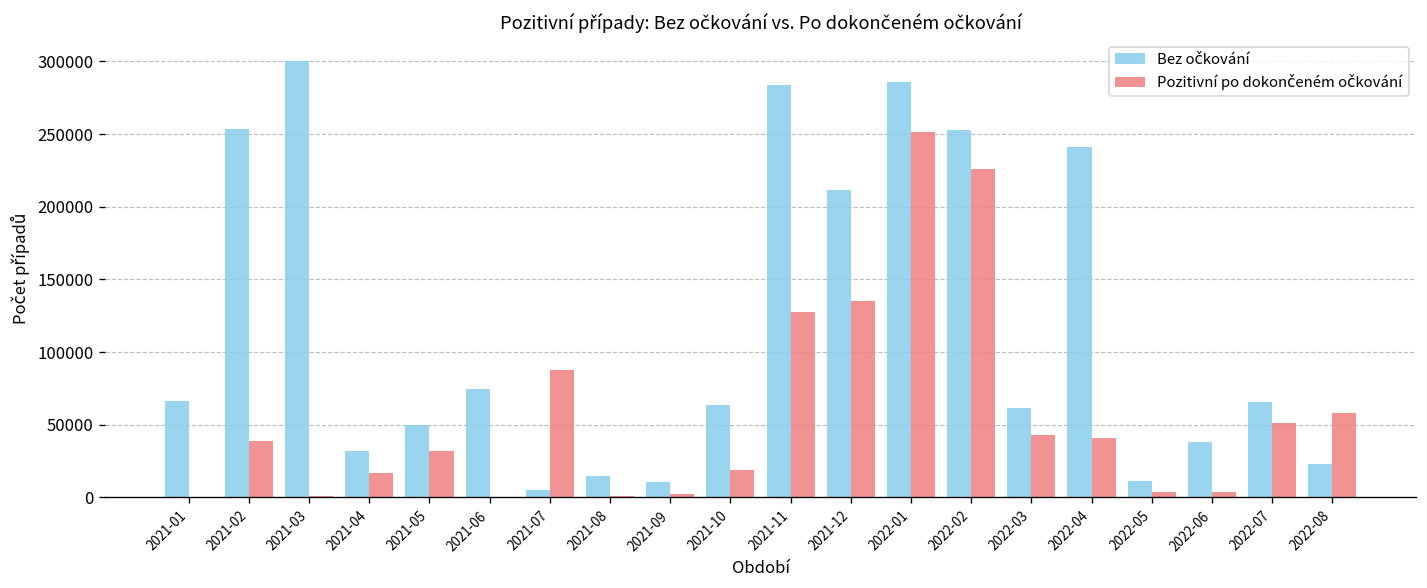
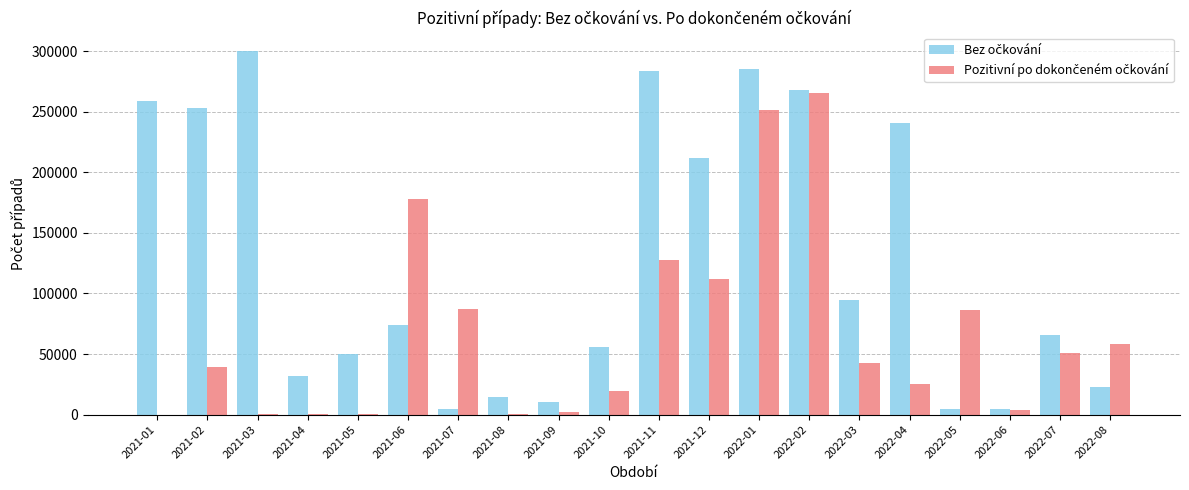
  {
    "Bez očkování": {
-     "2021-01": 66000,
+     "2021-01": 259000,
      "2021-02": 253000,
      "2021-03": 300000,
      "2021-04": 32000,
      "2021-05": 50000,
      "2021-06": 74000,
      "2021-07": 5000,
      "2021-08": 15000,
      "2021-09": 11000,
-     "2021-10": 64000,
+     "2021-10": 55000,
      "2021-11": 284000,
      "2021-12": 212000,
      "2022-01": 286000,
-     "2022-02": 253000,
-     "2022-03": 61000,
+     "2022-02": 268000,
+     "2022-03": 95000,
      "2022-04": 241000,
-     "2022-05": 12000,
-     "2022-06": 38000,
+     "2022-05": 5000,
+     "2022-06": 4000,
      "2022-07": 65000,
      "2022-08": 23000
    },
    "Pozitivní po dokončeném očkování": {
      "2021-01": 0,
      "2021-02": 39000,
-     "2021-04": 17000,
-     "2021-05": 32000,
-     "2021-06": 0,
+     "2021-04": 1000,
+     "2021-05": 0,
+     "2021-06": 178000,
      "2021-07": 87000,
      "2021-09": 2000,
      "2021-10": 19000,
      "2021-11": 127000,
-     "2021-12": 135000,
+     "2021-12": 112000,
      "2022-01": 251000,
-     "2022-02": 226000,
+     "2022-02": 266000,
      "2022-03": 43000,
-     "2022-04": 41000,
-     "2022-05": 4000,
+     "2022-04": 26000,
+     "2022-05": 87000,
      "2022-06": 4000,
      "2022-07": 51000,
      "2022-08": 58000
    }
  }
